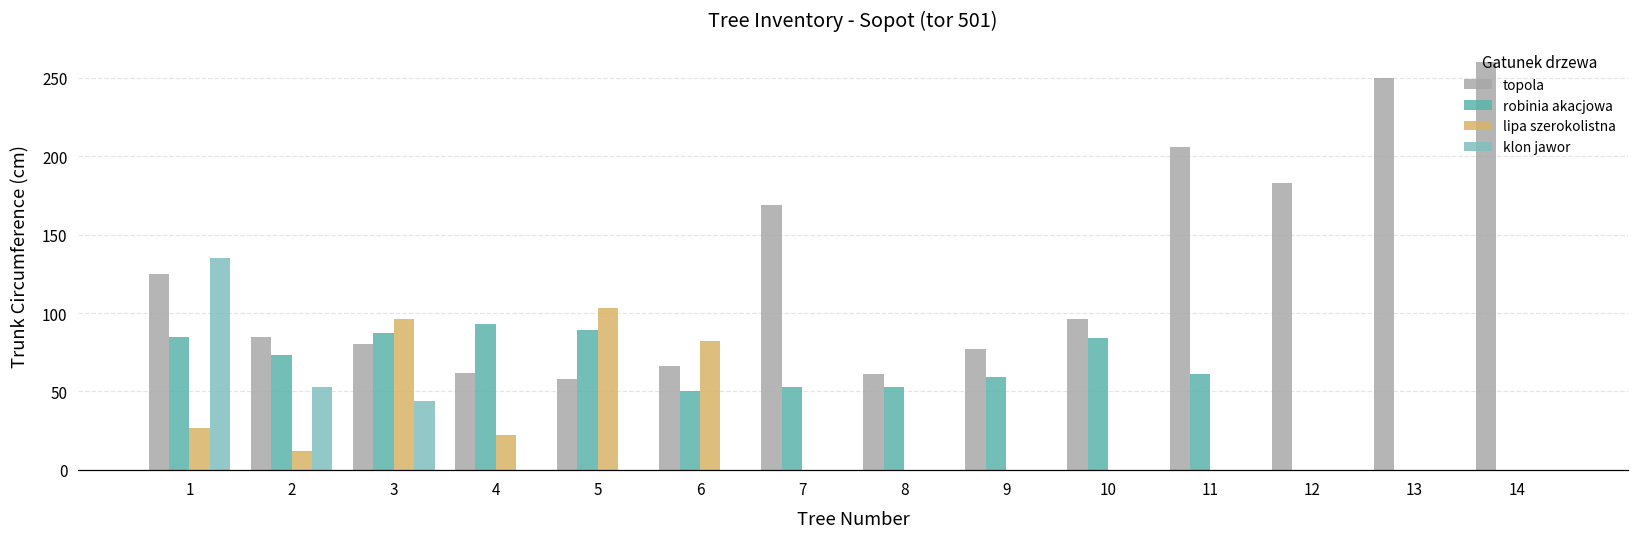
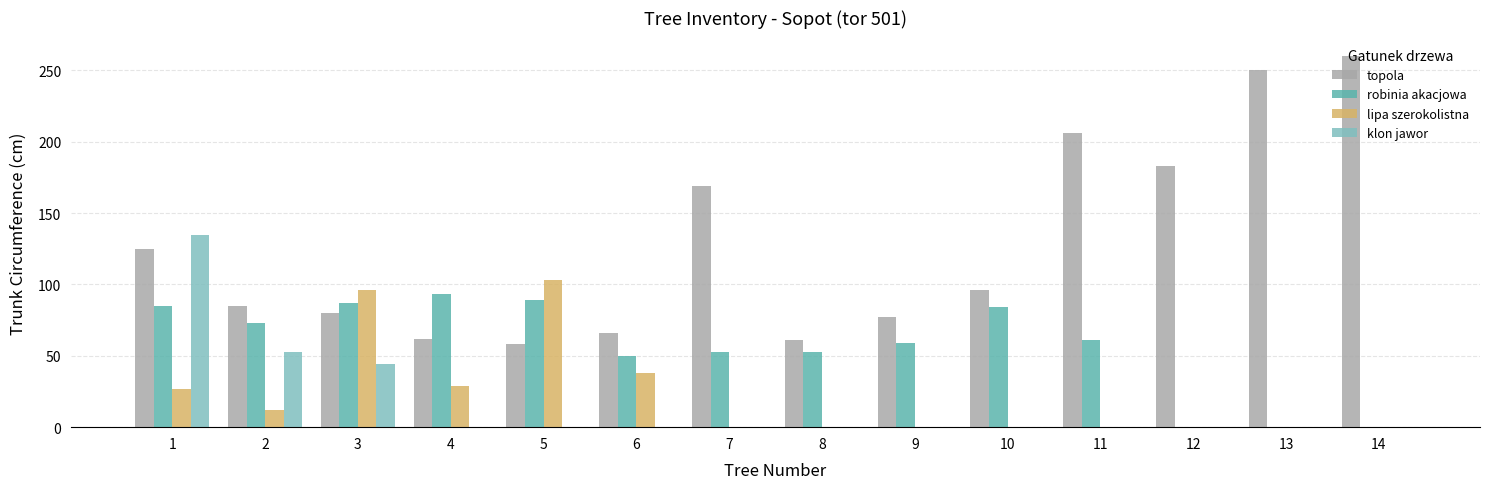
  {
    "lipa szerokolistna": {
      "1": 27,
      "2": 12,
      "3": 96,
-     "4": 22,
+     "4": 29,
      "5": 103,
-     "6": 82,
+     "6": 38,
      "7": 0,
      "8": 0,
      "9": 0,
      "10": 0,
      "11": 0,
      "12": 0,
      "13": 0,
      "14": 0
    }
  }
